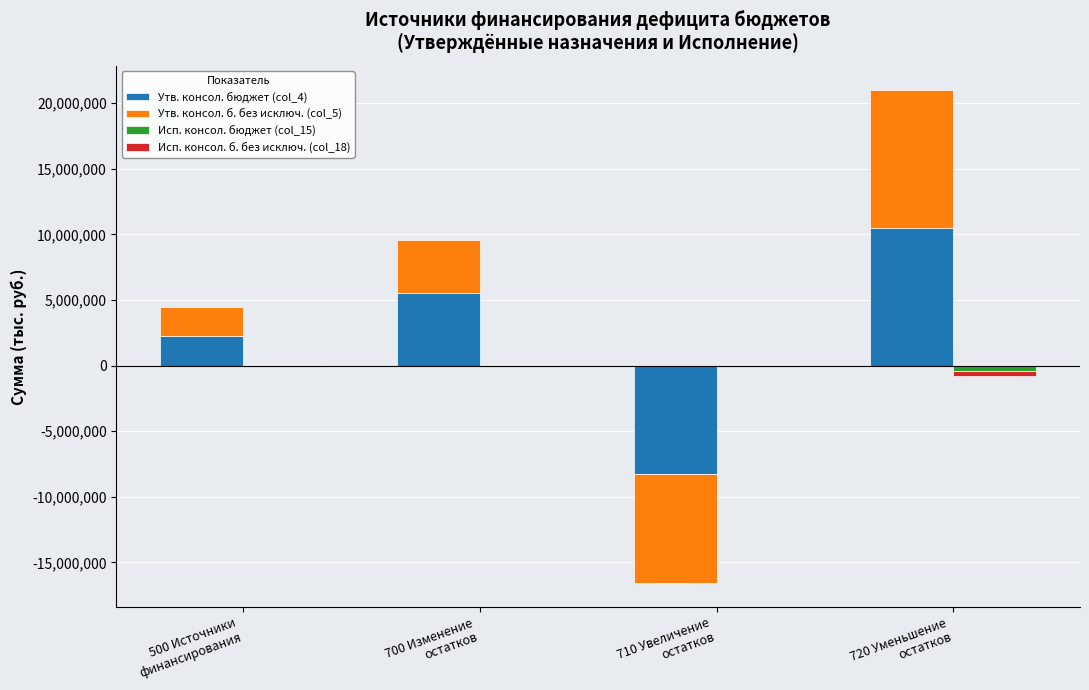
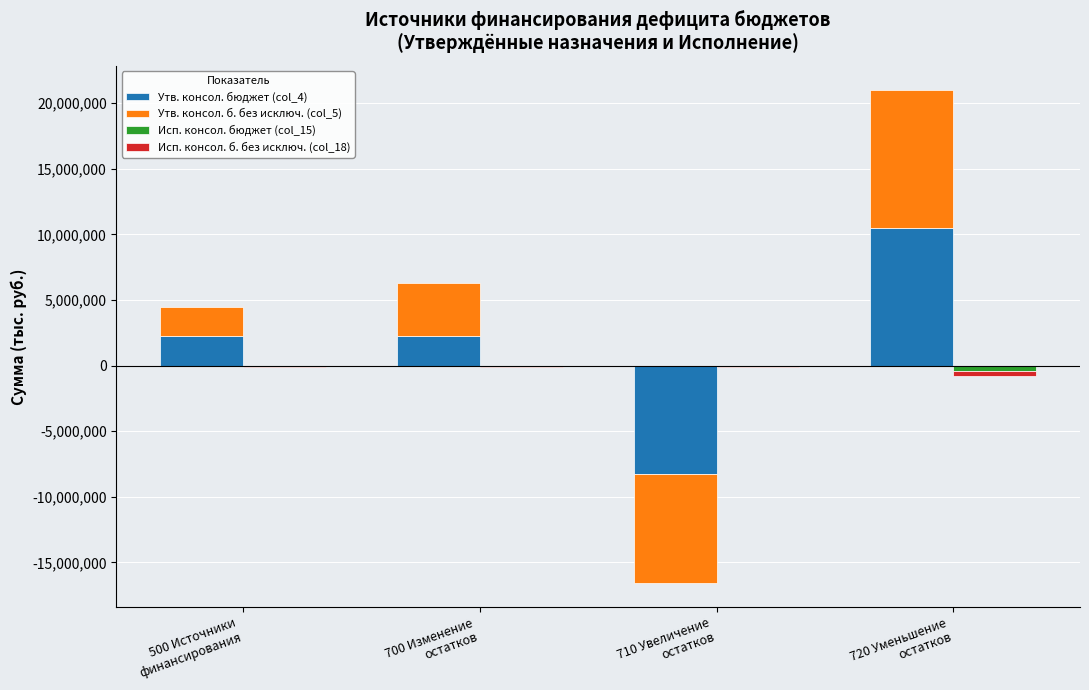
  {
    "Утв. консол. бюджет (col_4)": {
      "500 Источники финансирования": "2,200,000",
-     "700 Изменение остатков": "5,500,000",
+     "700 Изменение остатков": "2,200,000",
      "710 Увеличение остатков": "-8,300,000",
      "720 Уменьшение остатков": "10,500,000"
    },
    "Утв. консол. б. без исключ. (col_5)": {
      "500 Источники финансирования": "2,200,000",
      "700 Изменение остатков": "4,100,000",
      "710 Увеличение остатков": "-8,300,000",
      "720 Уменьшение остатков": "10,500,000"
    },
    "Исп. консол. бюджет (col_15)": {
      "720 Уменьшение остатков": "-400,000"
    },
    "Исп. консол. б. без исключ. (col_18)": {
      "720 Уменьшение остатков": "-400,000"
    }
  }
